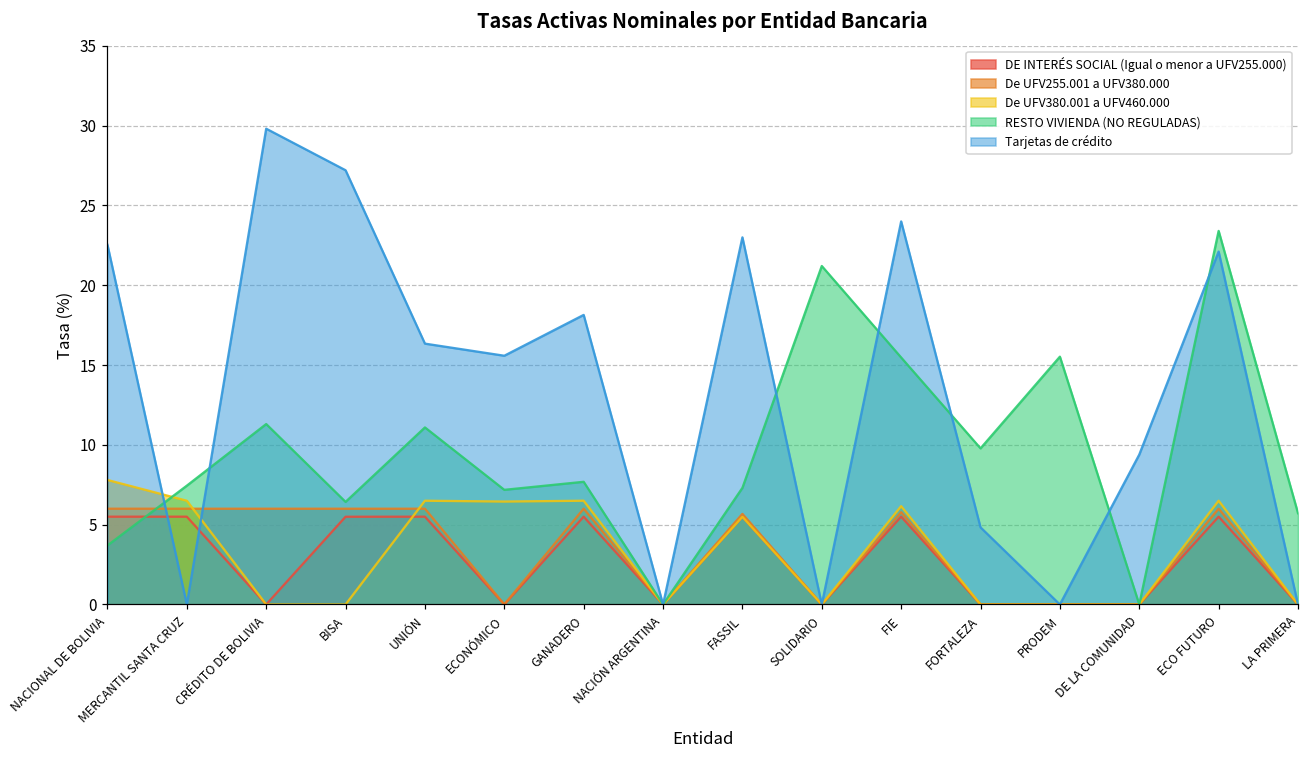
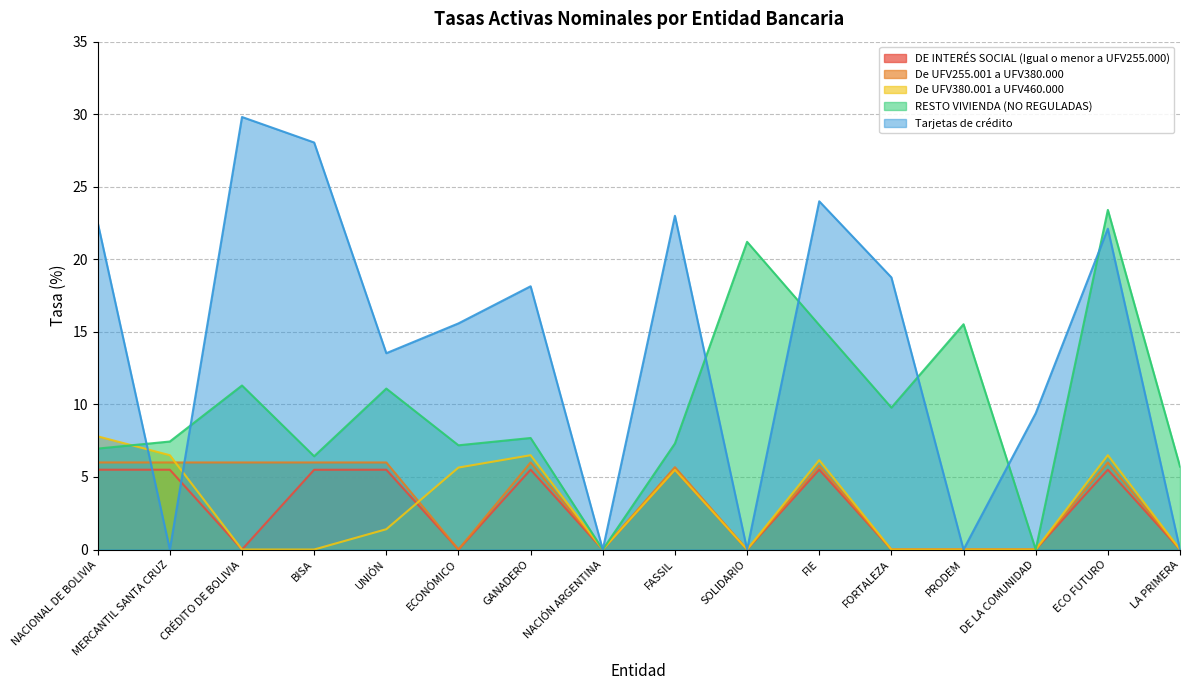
  {
    "De UFV380.001 a UFV460.000": {
      "NACIONAL DE BOLIVIA": 7.8,
      "MERCANTIL SANTA CRUZ": 6.5,
      "BISA": 0.0,
-     "UNIÓN": 6.5,
-     "ECONÓMICO": 6.4,
+     "UNIÓN": 1.4,
+     "ECONÓMICO": 5.6,
      "GANADERO": 6.5,
      "FIE": 6.2,
      "ECO FUTURO": 6.5
    },
    "RESTO VIVIENDA (NO REGULADAS)": {
-     "NACIONAL DE BOLIVIA": 3.7,
+     "NACIONAL DE BOLIVIA": 7.0,
      "MERCANTIL SANTA CRUZ": 7.4,
      "CRÉDITO DE BOLIVIA": 11.3,
      "BISA": 6.4,
      "UNIÓN": 11.1,
      "ECONÓMICO": 7.2,
      "GANADERO": 7.7,
      "FASSIL": 7.3,
      "SOLIDARIO": 21.2,
      "FIE": 15.5,
      "FORTALEZA": 9.8,
      "PRODEM": 15.5,
      "ECO FUTURO": 23.4,
      "LA PRIMERA": 5.7
    },
    "Tarjetas de crédito": {
      "NACIONAL DE BOLIVIA": 22.5,
      "MERCANTIL SANTA CRUZ": 0.0,
      "CRÉDITO DE BOLIVIA": 29.8,
-     "BISA": 27.2,
-     "UNIÓN": 16.3,
+     "BISA": 28.1,
+     "UNIÓN": 13.5,
      "ECONÓMICO": 15.6,
      "GANADERO": 18.1,
      "FASSIL": 23.0,
      "FIE": 24.0,
-     "FORTALEZA": 4.8,
+     "FORTALEZA": 18.8,
      "DE LA COMUNIDAD": 9.4,
      "ECO FUTURO": 22.1
    }
  }
